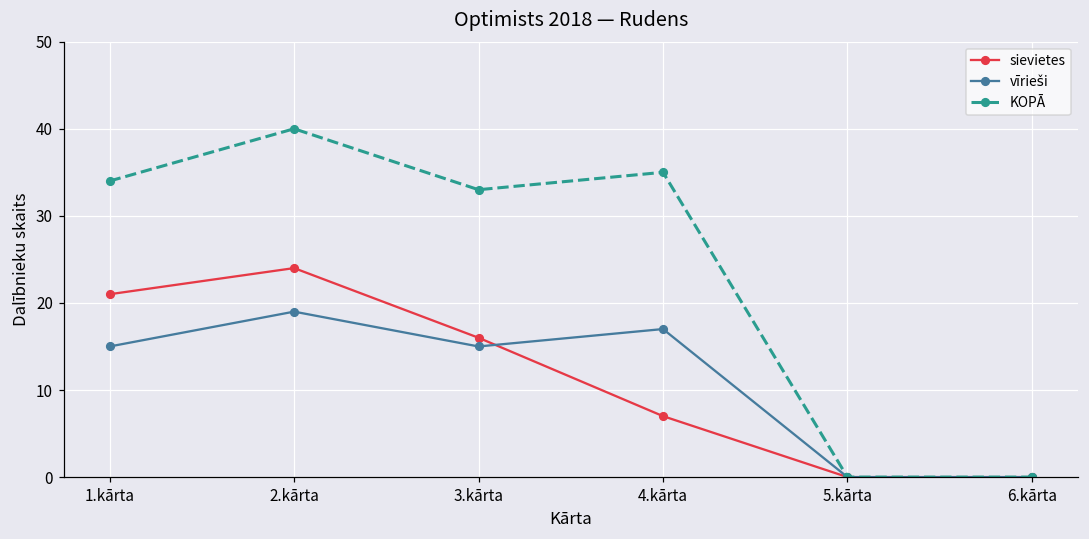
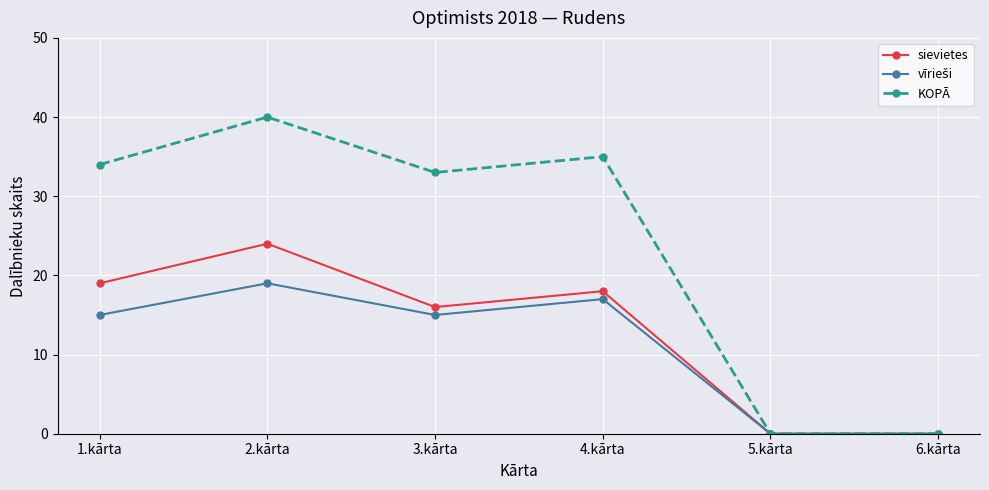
  {
    "sievietes": {
-     "1.kārta": 21,
+     "1.kārta": 19,
      "2.kārta": 24,
      "3.kārta": 16,
-     "4.kārta": 7
+     "4.kārta": 18
    }
  }
